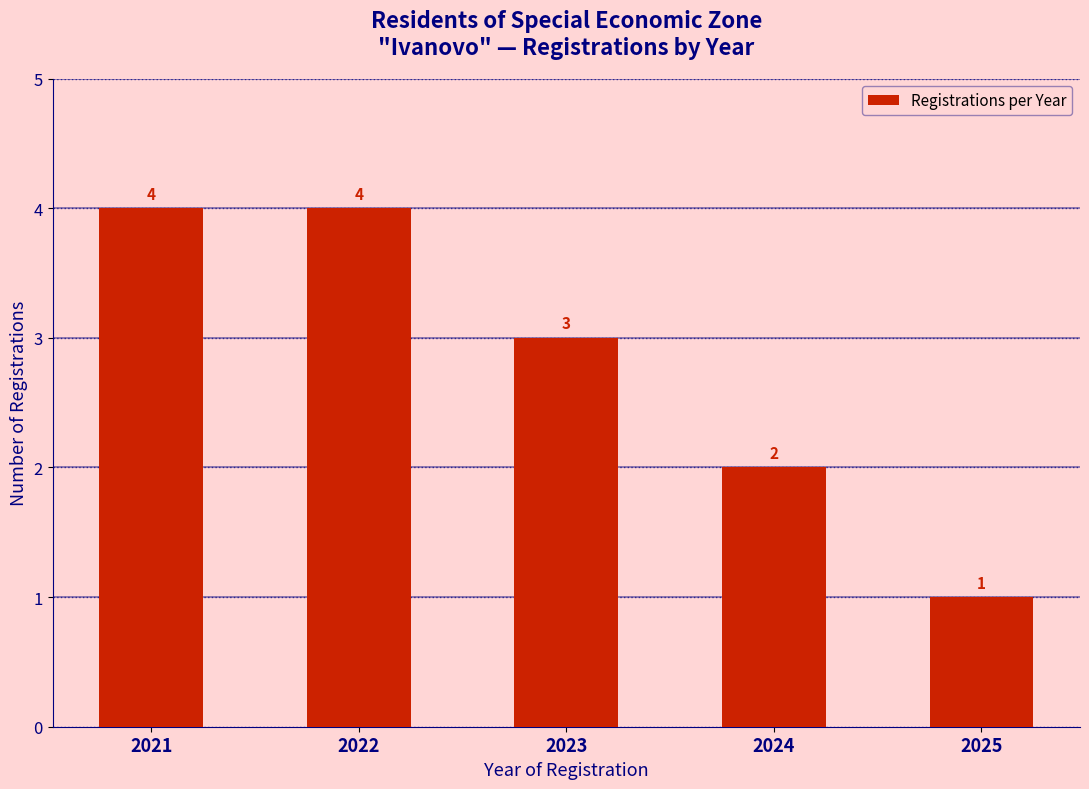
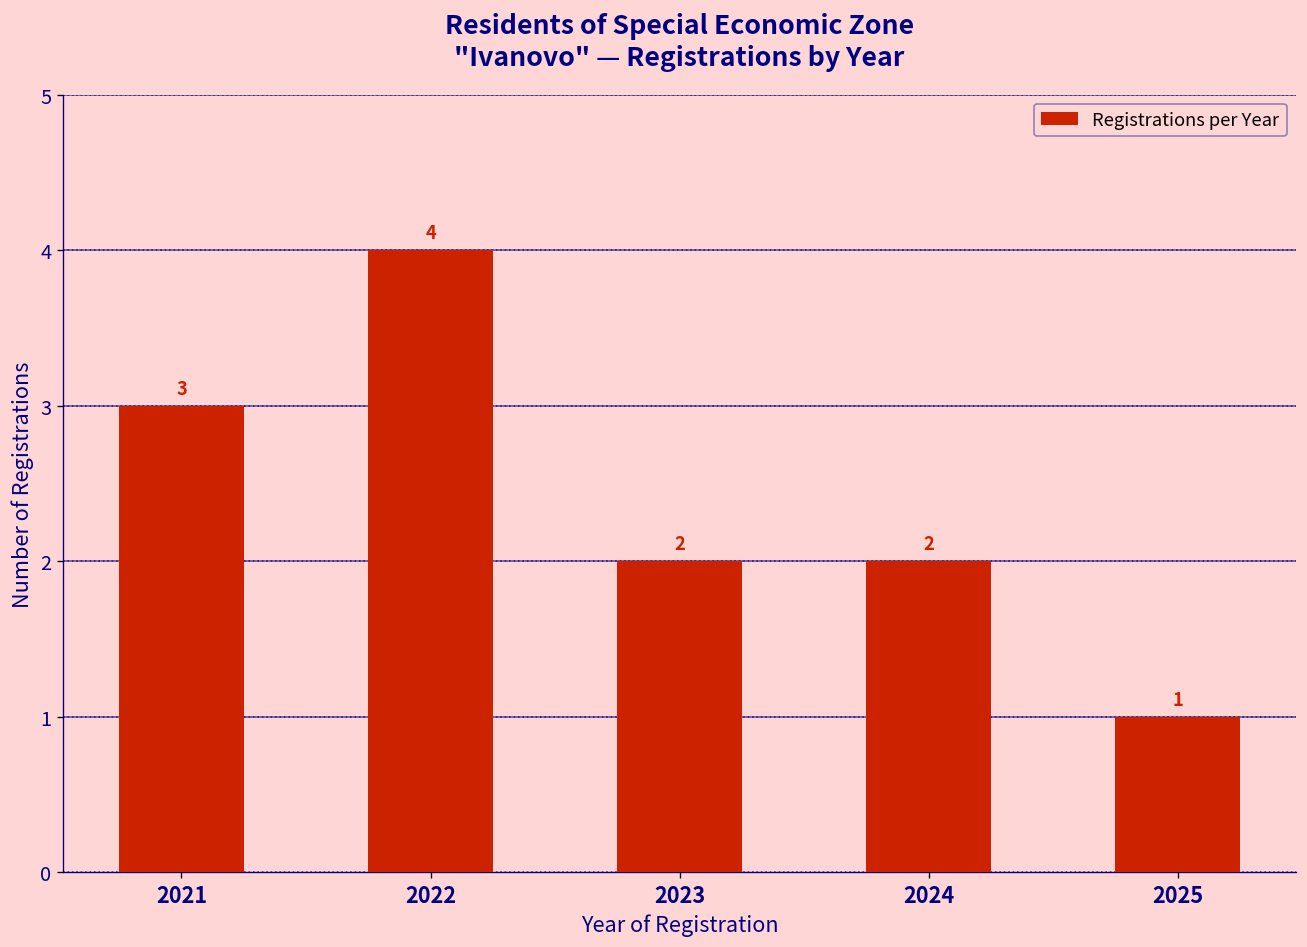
  {
-   "2021": 4,
+   "2021": 3,
    "2022": 4,
-   "2023": 3,
+   "2023": 2,
    "2024": 2,
    "2025": 1
  }
